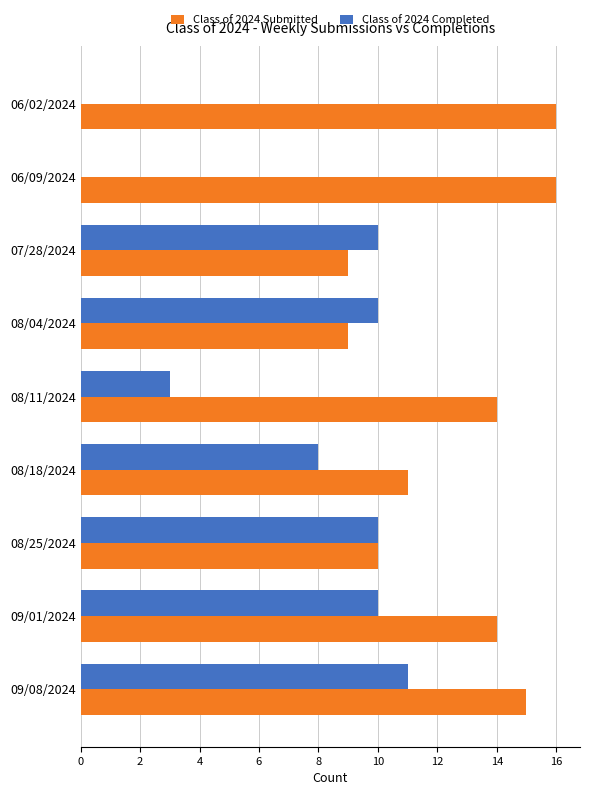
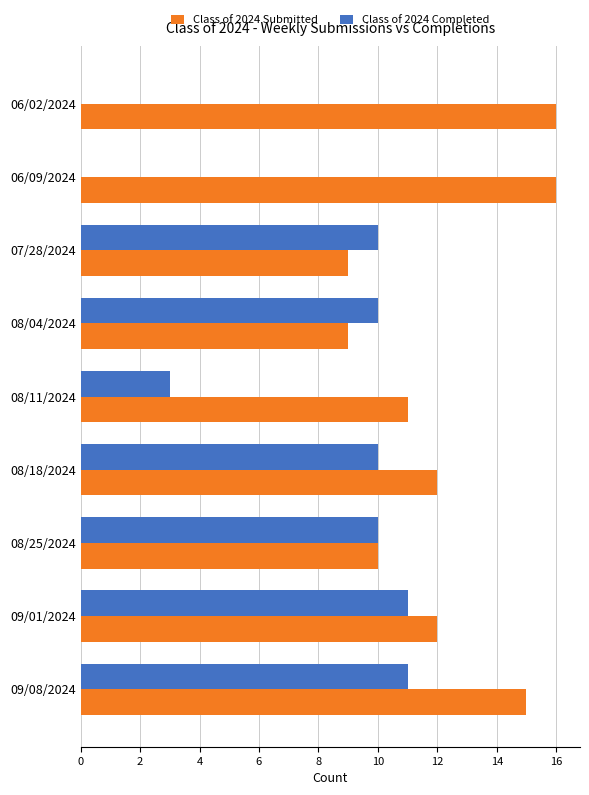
  {
    "Class of 2024 Submitted": {
      "06/02/2024": 16,
      "06/09/2024": 16,
      "07/28/2024": 9,
      "08/04/2024": 9,
-     "08/11/2024": 14,
-     "08/18/2024": 11,
+     "08/11/2024": 11,
+     "08/18/2024": 12,
      "08/25/2024": 10,
-     "09/01/2024": 14,
+     "09/01/2024": 12,
      "09/08/2024": 15
    },
    "Class of 2024 Completed": {
      "06/02/2024": 0,
      "06/09/2024": 0,
      "07/28/2024": 10,
      "08/04/2024": 10,
      "08/11/2024": 3,
-     "08/18/2024": 8,
+     "08/18/2024": 10,
      "08/25/2024": 10,
-     "09/01/2024": 10,
+     "09/01/2024": 11,
      "09/08/2024": 11
    }
  }
